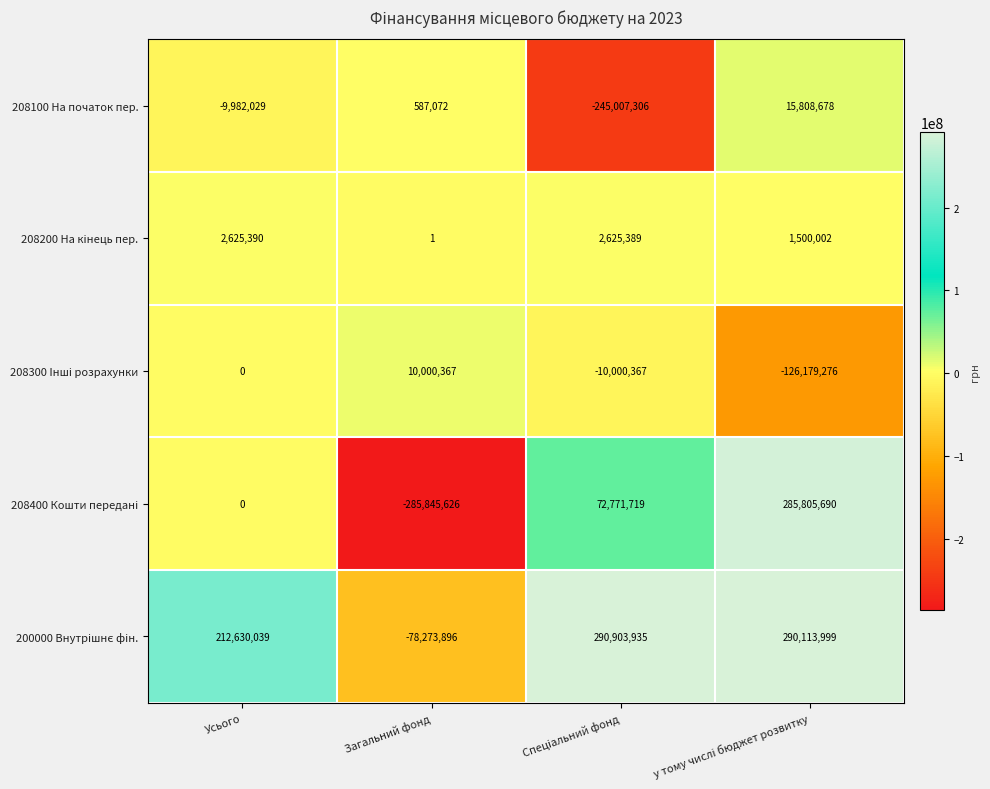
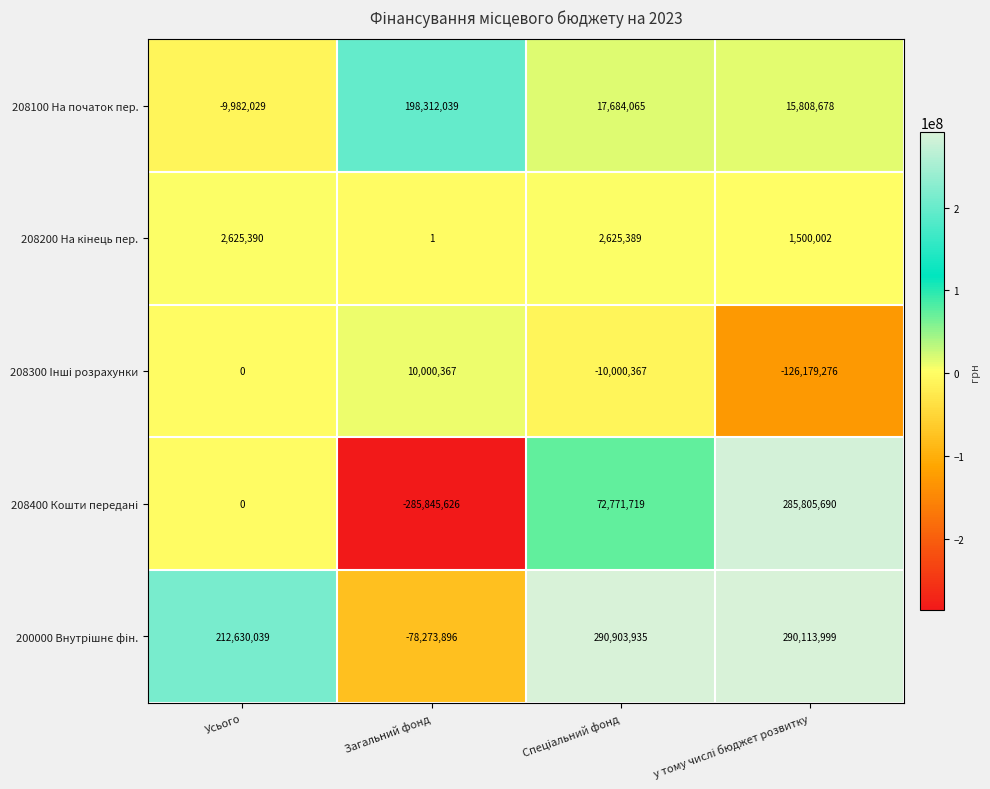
  {
    "208100 На початок пер.": {
      "Усього": "-9,982,029",
-     "Загальний фонд": "587,072",
-     "Спеціальний фонд": "-245,007,306",
+     "Загальний фонд": "198,312,039",
+     "Спеціальний фонд": "17,684,065",
      "у тому числі бюджет розвитку": "15,808,678"
    },
    "208200 На кінець пер.": {
      "Усього": "2,625,390",
      "Загальний фонд": "1",
      "Спеціальний фонд": "2,625,389",
      "у тому числі бюджет розвитку": "1,500,002"
    },
    "208300 Інші розрахунки": {
      "Усього": "0",
      "Загальний фонд": "10,000,367",
      "Спеціальний фонд": "-10,000,367",
      "у тому числі бюджет розвитку": "-126,179,276"
    },
    "208400 Кошти передані": {
      "Усього": "0",
      "Загальний фонд": "-285,845,626",
      "Спеціальний фонд": "72,771,719",
      "у тому числі бюджет розвитку": "285,805,690"
    },
    "200000 Внутрішнє фін.": {
      "Усього": "212,630,039",
      "Загальний фонд": "-78,273,896",
      "Спеціальний фонд": "290,903,935",
      "у тому числі бюджет розвитку": "290,113,999"
    }
  }
